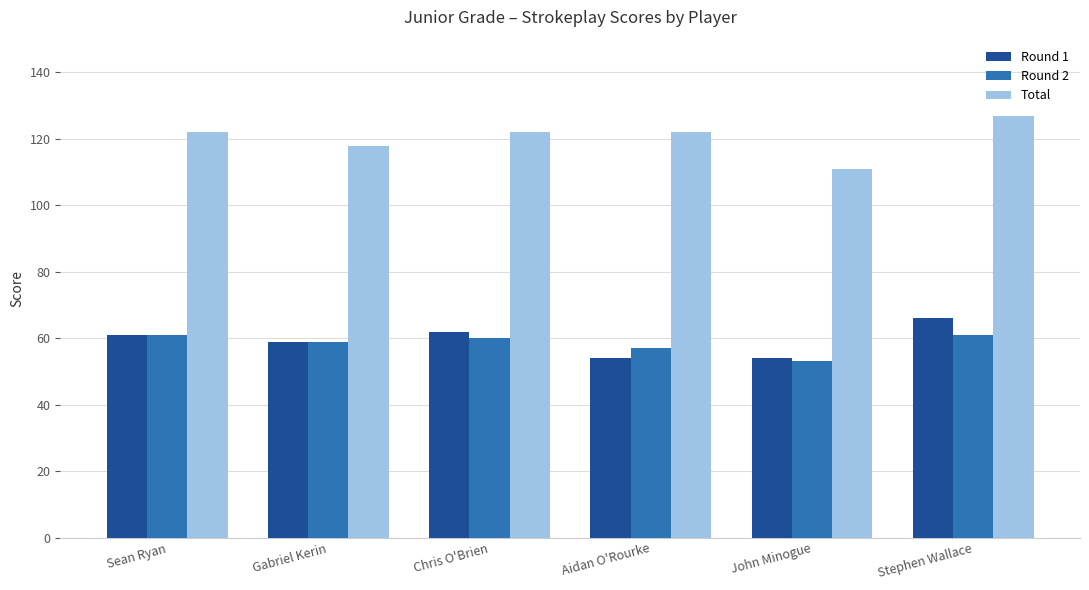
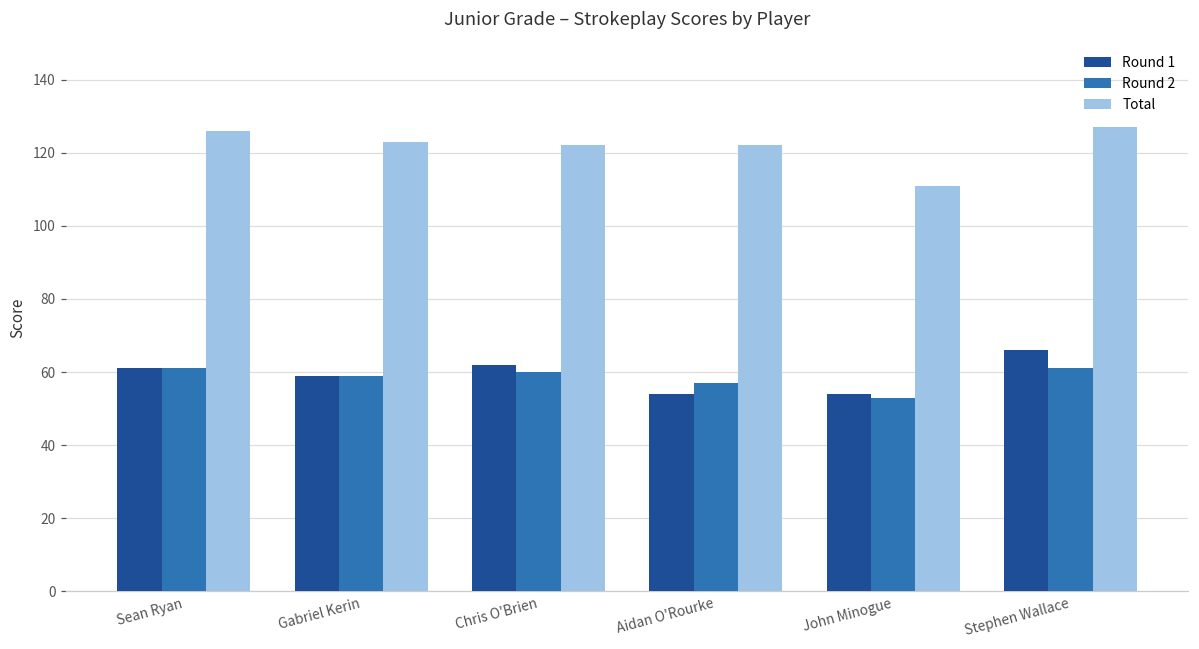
  {
    "Total": {
-     "Sean Ryan": 122,
-     "Gabriel Kerin": 118,
+     "Sean Ryan": 126,
+     "Gabriel Kerin": 123,
      "Chris O'Brien": 122,
      "Aidan O'Rourke": 122,
      "John Minogue": 111,
      "Stephen Wallace": 127
    }
  }
